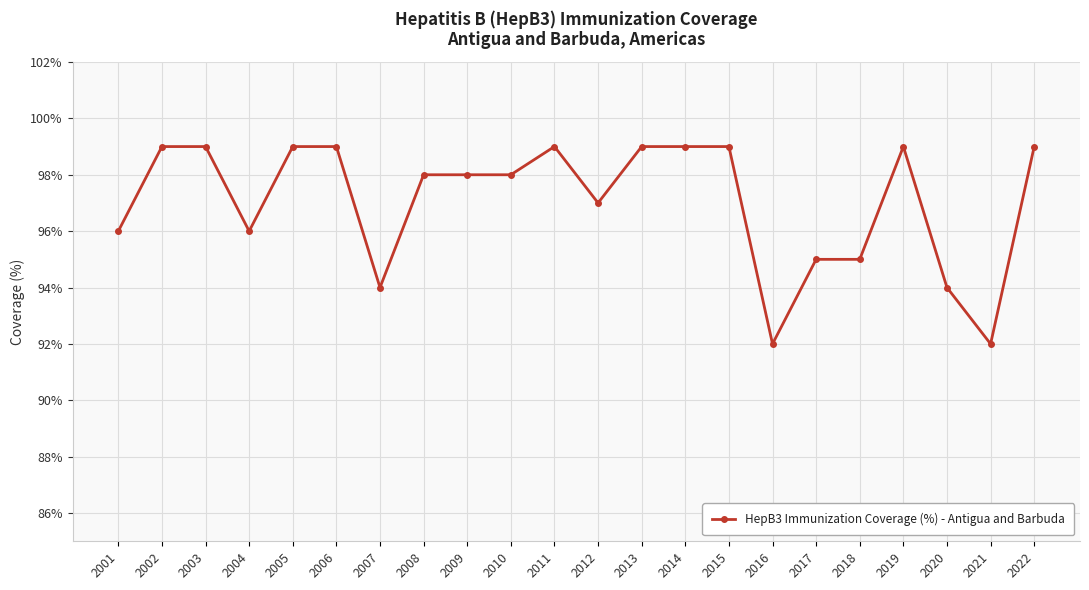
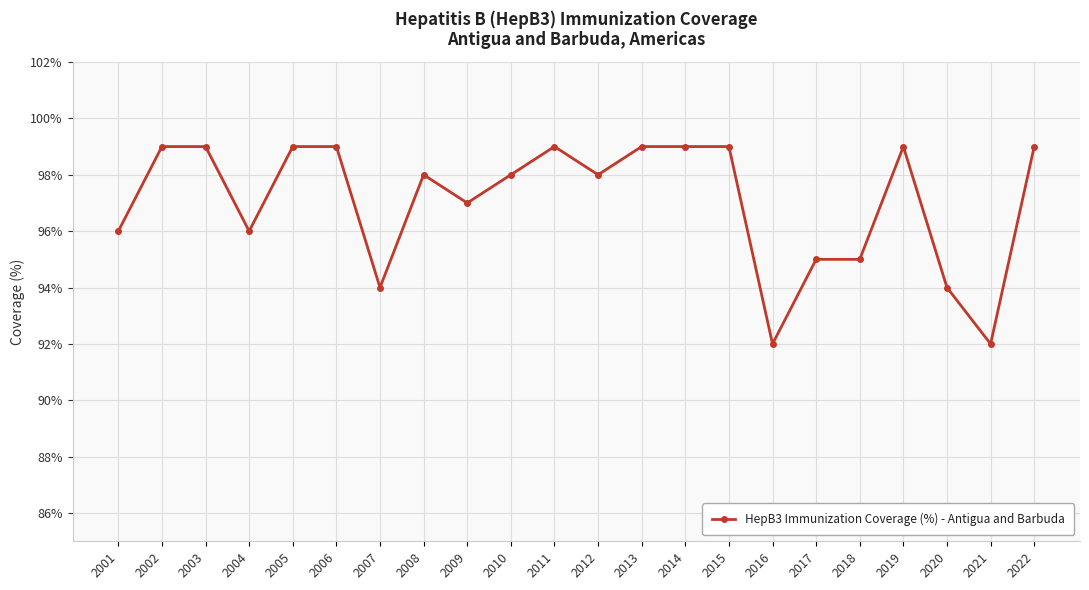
  {
    "2001": "96%",
    "2002": "99%",
    "2003": "99%",
    "2004": "96%",
    "2005": "99%",
    "2006": "99%",
    "2007": "94%",
    "2008": "98%",
-   "2009": "98%",
+   "2009": "97%",
    "2010": "98%",
    "2011": "99%",
-   "2012": "97%",
+   "2012": "98%",
    "2013": "99%",
    "2014": "99%",
    "2015": "99%",
    "2016": "92%",
    "2017": "95%",
    "2018": "95%",
    "2019": "99%",
    "2020": "94%",
    "2021": "92%",
    "2022": "99%"
  }
